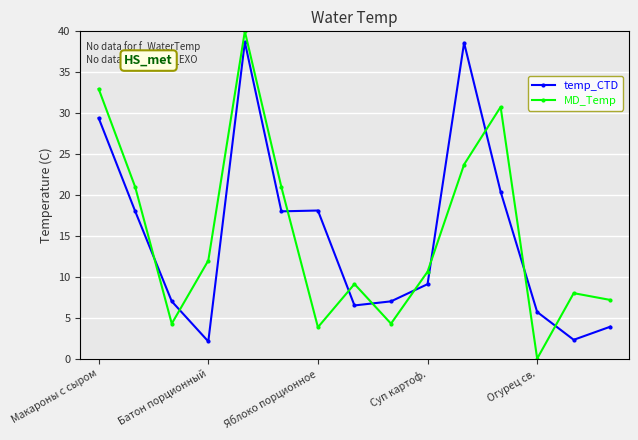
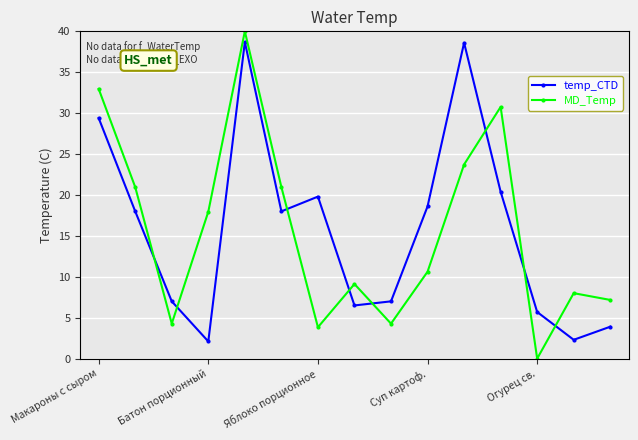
  {
    "temp_CTD": {
      "Макароны с сыром": 29,
      "Батон порционный": 2,
-     "Яблоко порционное": 18,
-     "Суп картоф.": 9,
+     "Яблоко порционное": 20,
+     "Суп картоф.": 19,
      "Огурец св.": 6
    },
    "MD_Temp": {
      "Макароны с сыром": 33,
-     "Батон порционный": 12,
+     "Батон порционный": 18,
      "Яблоко порционное": 4,
      "Суп картоф.": 11,
      "Огурец св.": 0
    }
  }
